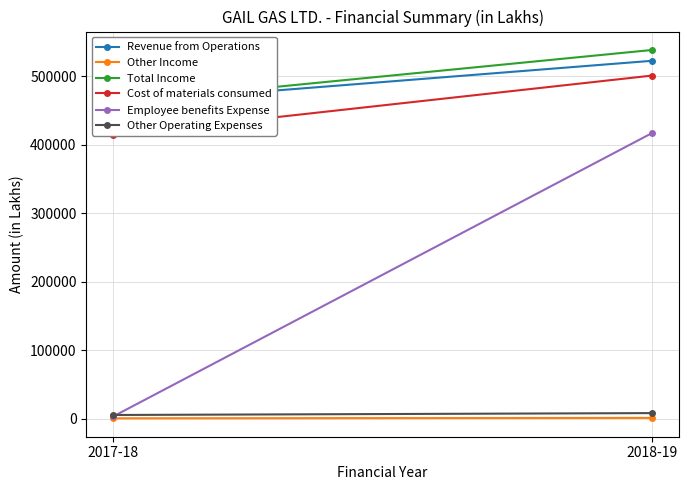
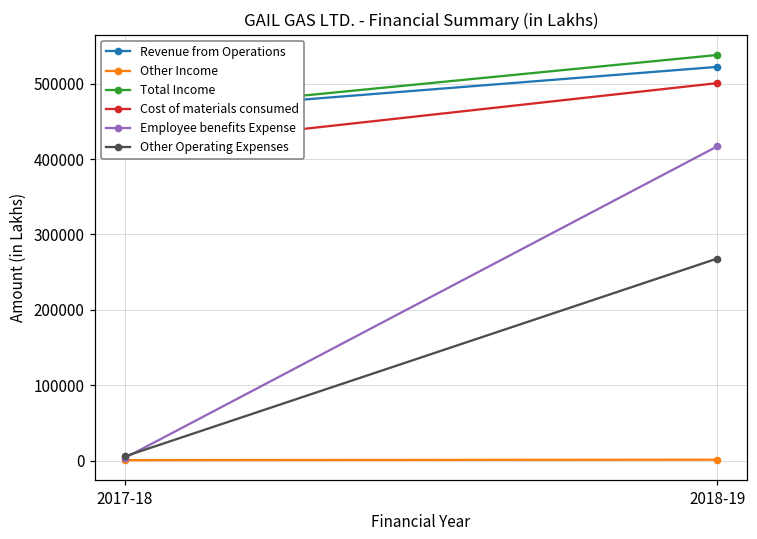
  {
    "Revenue from Operations": {
      "2018-19": 520000
    },
    "Other Income": {
      "2018-19": 0
    },
    "Total Income": {
      "2018-19": 540000
    },
    "Cost of materials consumed": {
      "2018-19": 500000
    },
    "Employee benefits Expense": {
      "2018-19": 420000
    },
    "Other Operating Expenses": {
-     "2018-19": 10000
+     "2018-19": 270000
    }
  }
